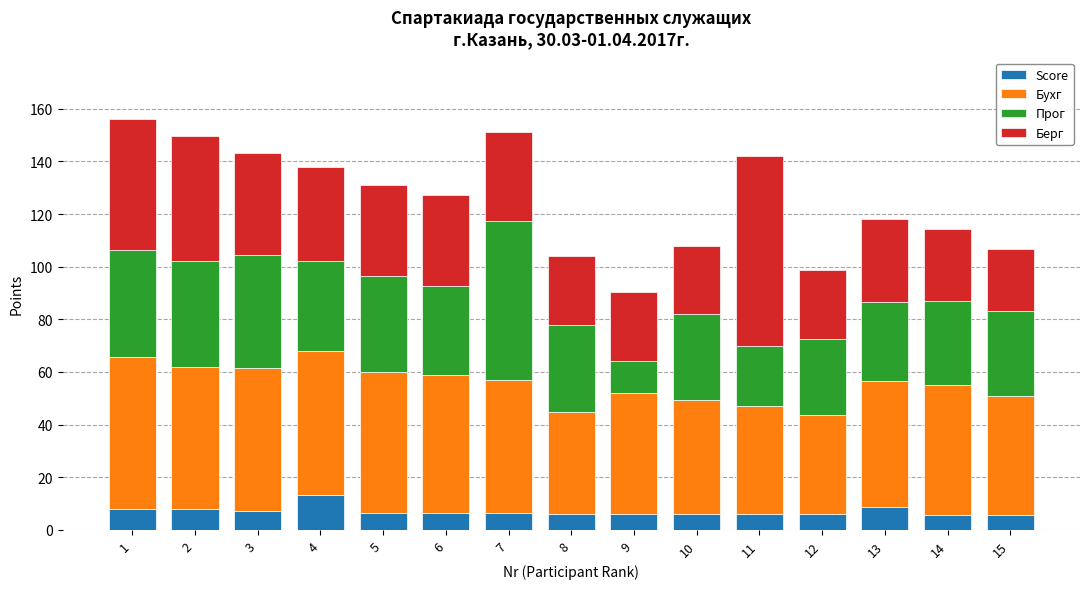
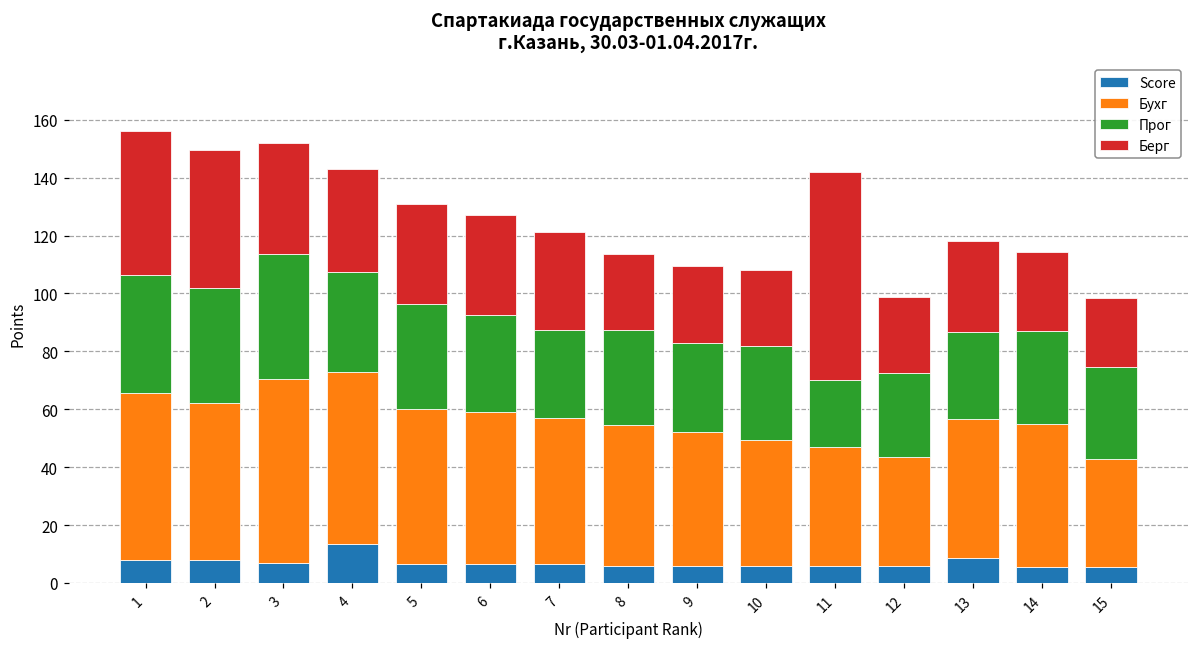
  {
    "Score": {
      "1": 8,
      "2": 8,
      "3": 7,
      "4": 13,
      "5": 7,
      "6": 7,
      "7": 7,
      "8": 6,
      "9": 6,
      "10": 6,
      "11": 6,
      "12": 6,
      "13": 9,
      "14": 6,
      "15": 6
    },
    "Бухг": {
      "1": 58,
      "2": 54,
-     "3": 55,
-     "4": 55,
+     "3": 64,
+     "4": 60,
      "5": 54,
      "6": 53,
      "7": 51,
-     "8": 39,
+     "8": 49,
      "9": 46,
      "10": 44,
      "11": 41,
      "12": 38,
      "13": 48,
      "14": 50,
-     "15": 46
+     "15": 37
    },
    "Прог": {
      "1": 41,
      "2": 40,
      "3": 43,
      "4": 35,
      "5": 37,
      "6": 34,
-     "7": 60,
+     "7": 31,
      "8": 33,
-     "9": 12,
+     "9": 31,
      "10": 33,
      "11": 23,
      "12": 29,
      "13": 30,
      "14": 32,
      "15": 32
    },
    "Берг": {
      "1": 50,
      "2": 48,
      "3": 39,
      "4": 36,
      "5": 35,
      "6": 35,
      "7": 34,
      "8": 26,
      "9": 27,
      "10": 26,
      "11": 72,
      "12": 26,
      "13": 31,
      "14": 27,
      "15": 24
    }
  }
